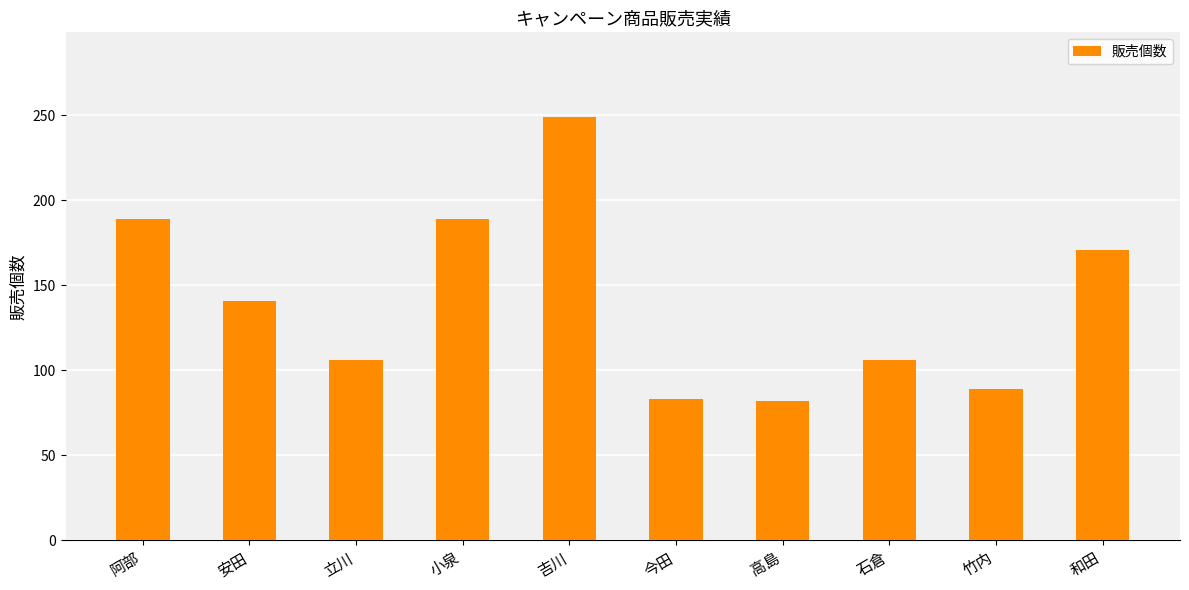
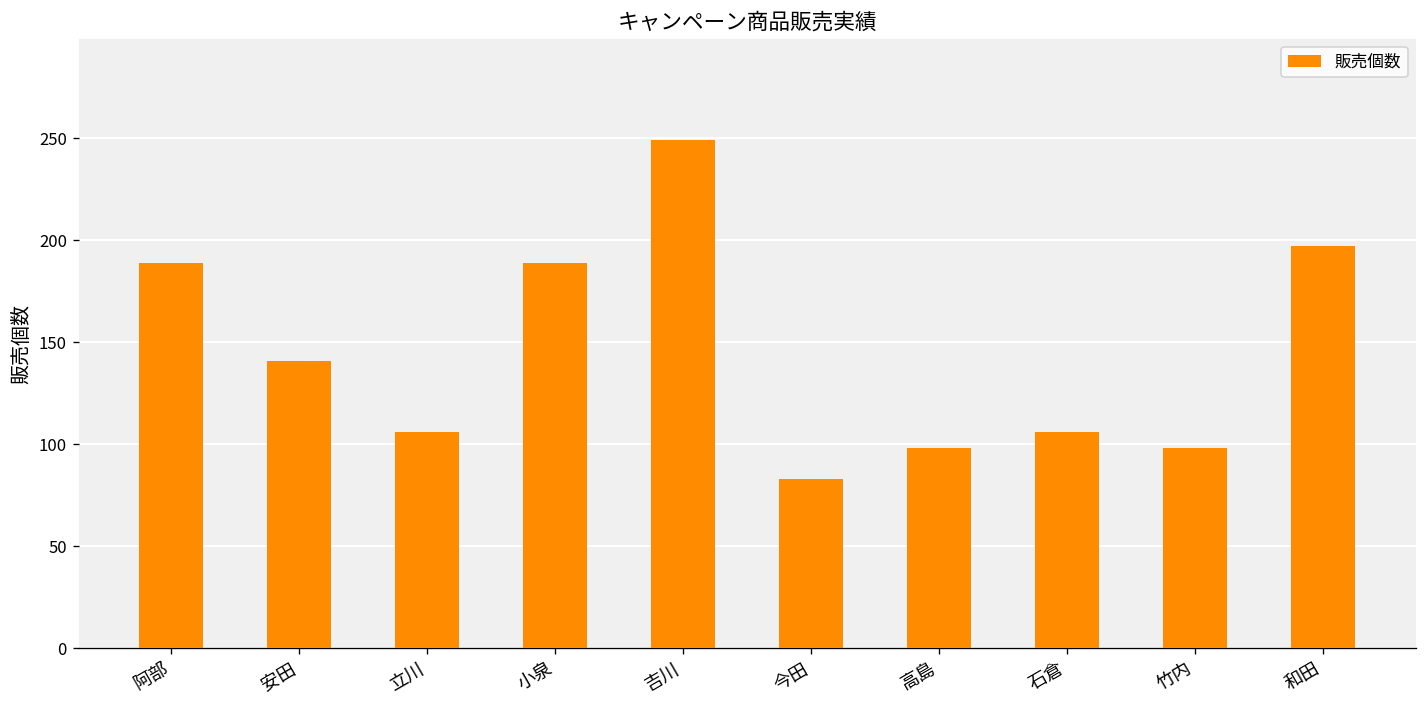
  {
    "阿部": 189,
    "安田": 141,
    "立川": 106,
    "小泉": 189,
    "吉川": 249,
    "今田": 83,
-   "高島": 82,
+   "高島": 98,
    "石倉": 106,
-   "竹内": 89,
-   "和田": 171
+   "竹内": 98,
+   "和田": 197
  }
